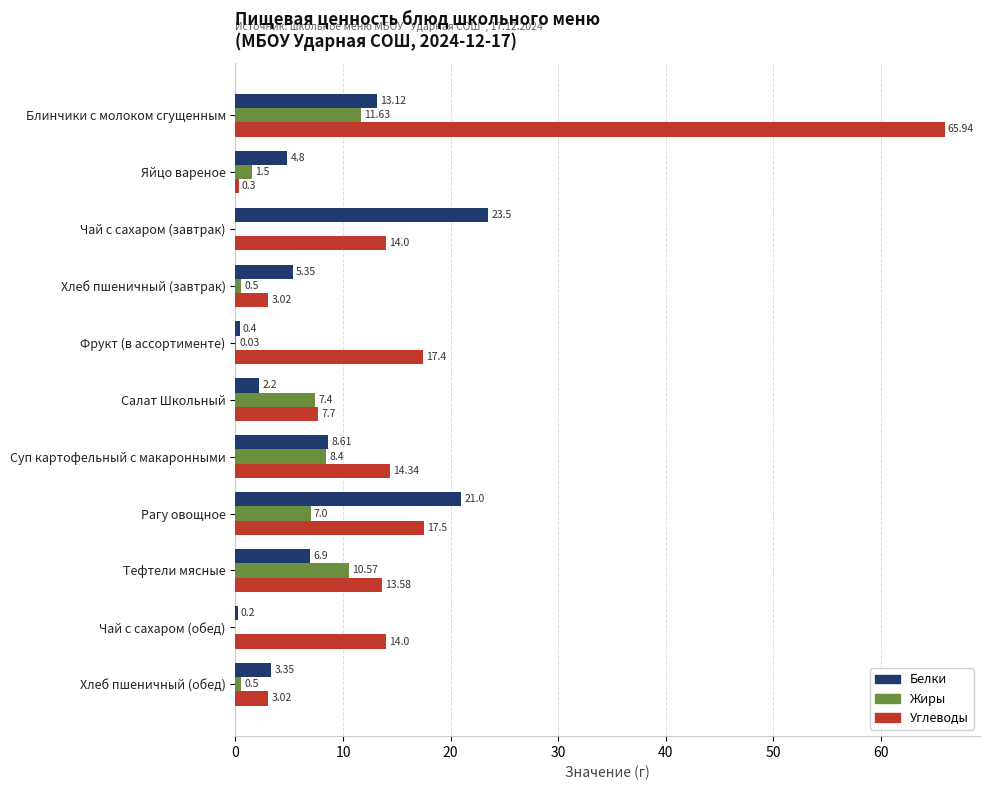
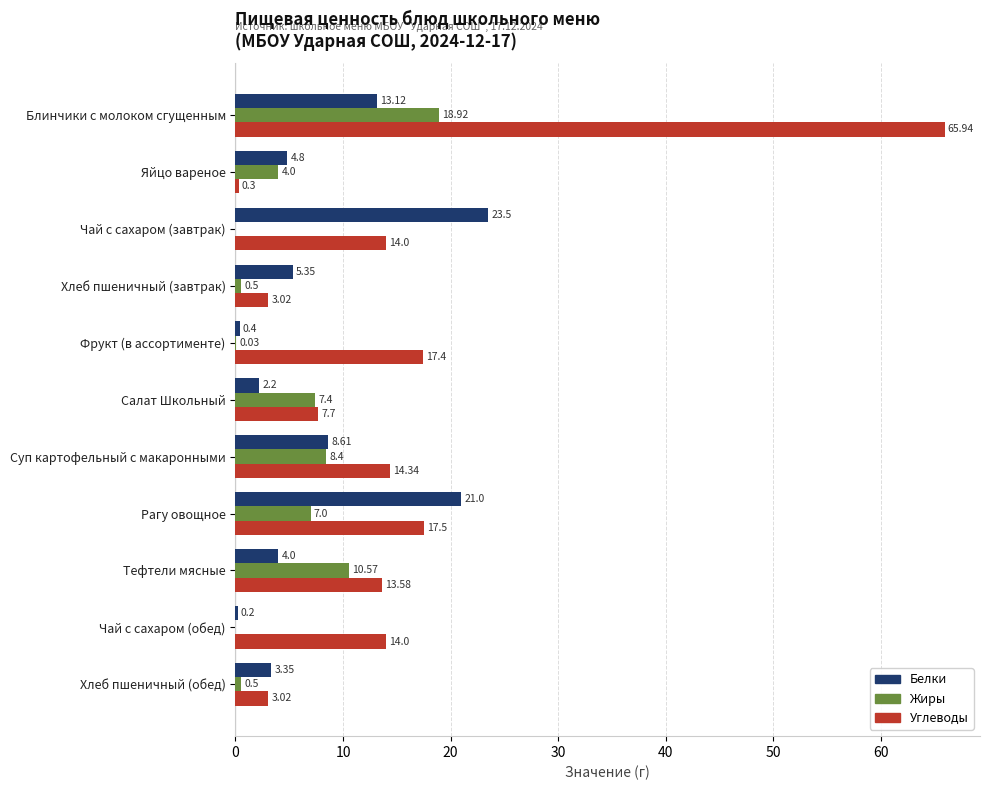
  {
    "Белки": {
      "Блинчики с молоком сгущенным": 13.12,
      "Яйцо вареное": 4.8,
      "Чай с сахаром (завтрак)": 23.5,
      "Хлеб пшеничный (завтрак)": 5.35,
      "Фрукт (в ассортименте)": 0.4,
      "Салат Школьный": 2.2,
      "Суп картофельный с макаронными": 8.61,
      "Рагу овощное": 21.0,
-     "Тефтели мясные": 6.9,
+     "Тефтели мясные": 4.0,
      "Чай с сахаром (обед)": 0.2,
      "Хлеб пшеничный (обед)": 3.35
    },
    "Жиры": {
-     "Блинчики с молоком сгущенным": 11.63,
-     "Яйцо вареное": 1.5,
+     "Блинчики с молоком сгущенным": 18.92,
+     "Яйцо вареное": 4.0,
      "Хлеб пшеничный (завтрак)": 0.5,
      "Фрукт (в ассортименте)": 0.03,
      "Салат Школьный": 7.4,
      "Суп картофельный с макаронными": 8.4,
      "Рагу овощное": 7.0,
      "Тефтели мясные": 10.57,
      "Хлеб пшеничный (обед)": 0.5
    },
    "Углеводы": {
      "Блинчики с молоком сгущенным": 65.94,
      "Яйцо вареное": 0.3,
      "Чай с сахаром (завтрак)": 14.0,
      "Хлеб пшеничный (завтрак)": 3.02,
      "Фрукт (в ассортименте)": 17.4,
      "Салат Школьный": 7.7,
      "Суп картофельный с макаронными": 14.34,
      "Рагу овощное": 17.5,
      "Тефтели мясные": 13.58,
      "Чай с сахаром (обед)": 14.0,
      "Хлеб пшеничный (обед)": 3.02
    }
  }
